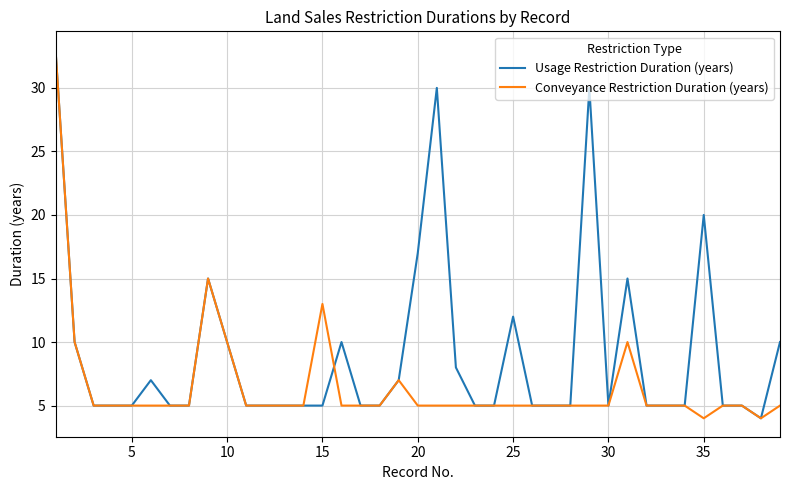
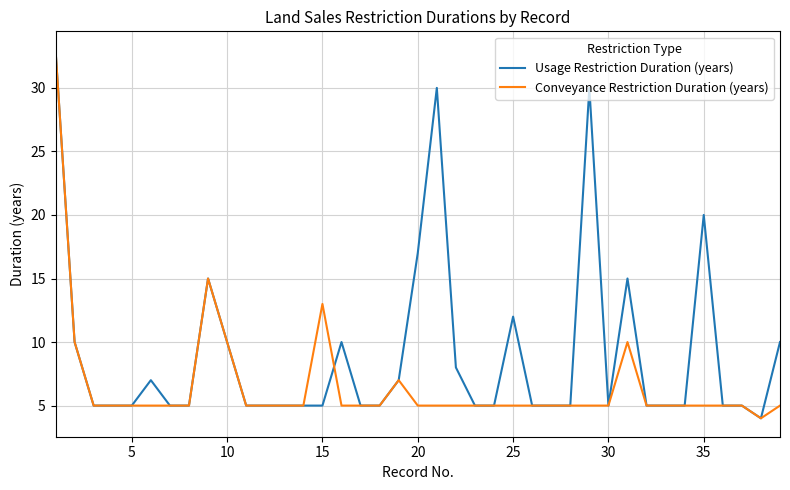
  {
    "Usage Restriction Duration (years)": {
      "15": 5,
      "20": 17,
      "25": 12,
      "35": 20
    },
    "Conveyance Restriction Duration (years)": {
      "15": 13,
      "20": 5,
      "25": 5,
-     "35": 4
+     "35": 5
    }
  }
